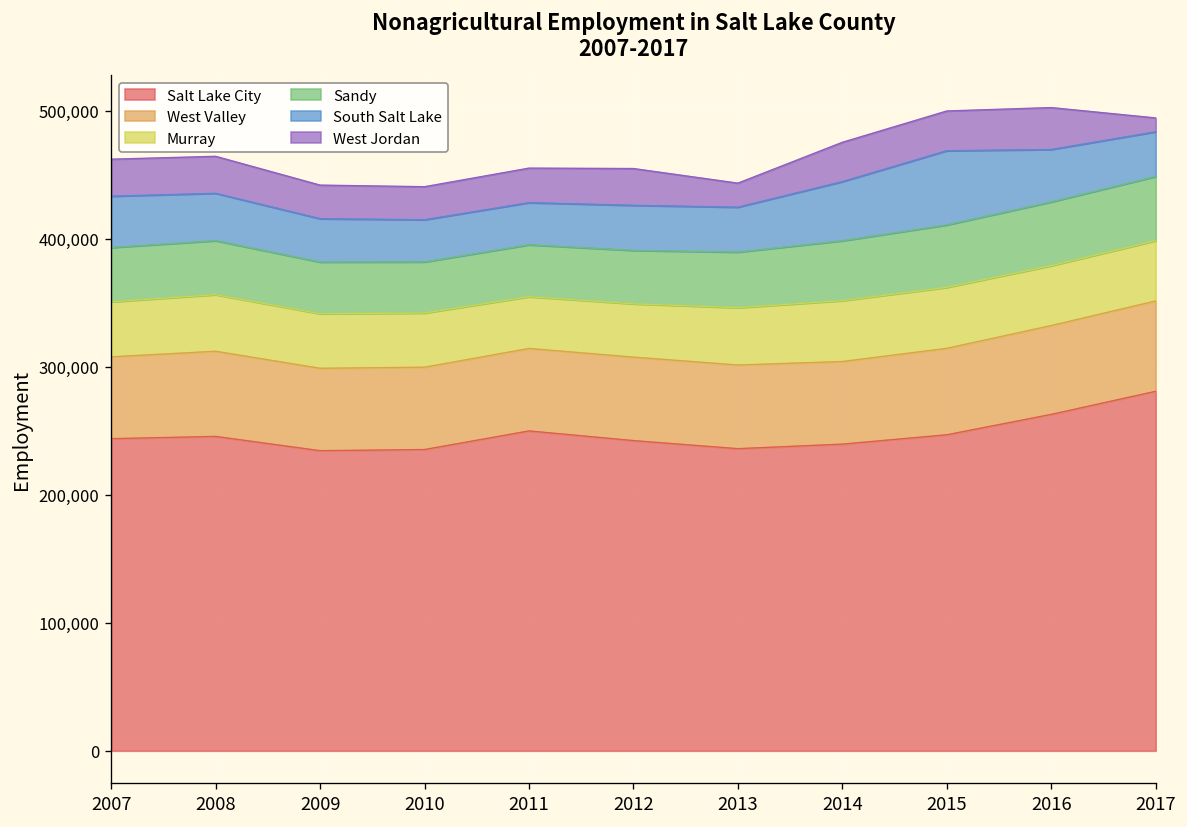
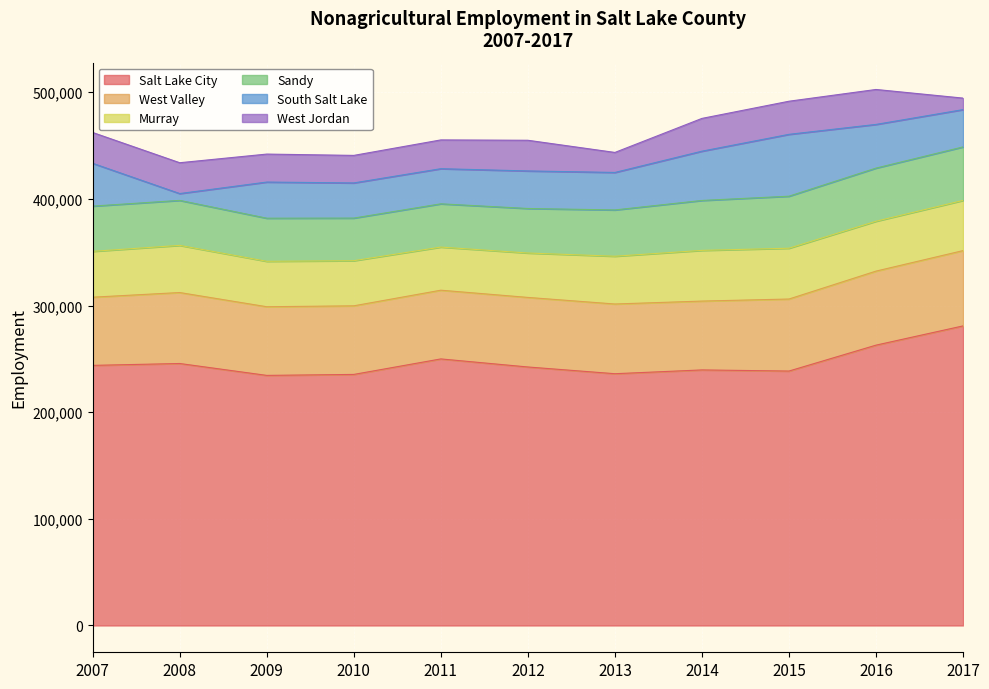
  {
    "Salt Lake City": {
      "2007": "244,000",
      "2008": "246,000",
      "2009": "234,000",
      "2010": "235,000",
      "2011": "250,000",
      "2012": "242,000",
      "2013": "236,000",
      "2014": "240,000",
-     "2015": "247,000",
+     "2015": "239,000",
      "2016": "263,000",
      "2017": "281,000"
    },
    "Sandy": {
      "2007": "42,000",
      "2008": "42,000",
      "2009": "40,000",
      "2010": "40,000",
      "2011": "41,000",
      "2012": "42,000",
      "2013": "43,000",
      "2014": "47,000",
      "2015": "49,000",
      "2016": "50,000",
      "2017": "50,000"
    },
    "South Salt Lake": {
      "2007": "40,000",
-     "2008": "37,000",
+     "2008": "6,000",
      "2009": "34,000",
      "2010": "33,000",
      "2011": "33,000",
      "2012": "35,000",
      "2013": "35,000",
      "2014": "46,000",
      "2015": "58,000",
      "2016": "41,000",
      "2017": "35,000"
    },
    "West Jordan": {
      "2007": "29,000",
      "2009": "26,000",
      "2010": "26,000",
      "2011": "27,000",
      "2012": "29,000",
      "2013": "19,000",
      "2014": "31,000",
      "2015": "31,000",
      "2016": "33,000",
      "2017": "11,000"
    }
  }
